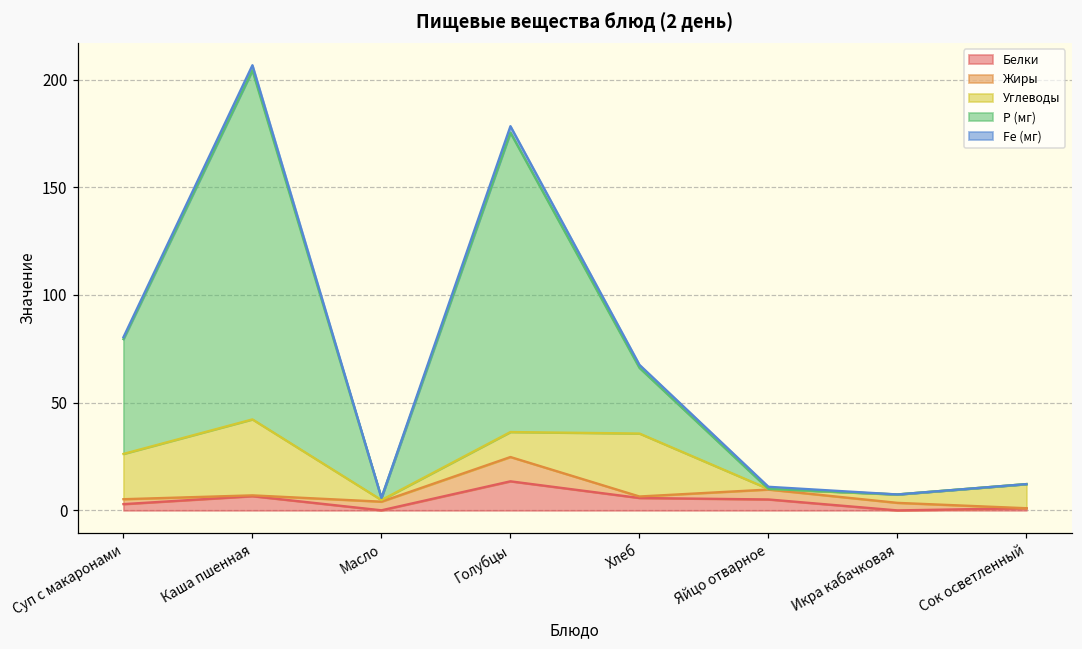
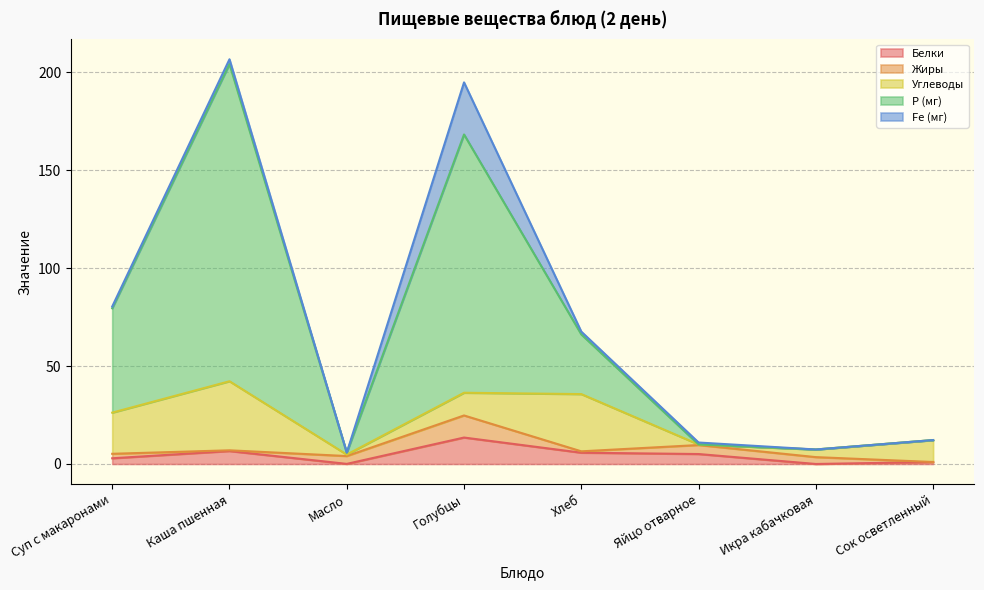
  {
    "Р (мг)": {
      "Каша пшенная": 162,
-     "Голубцы": 139,
+     "Голубцы": 132,
      "Хлеб": 31
    },
    "Fe (мг)": {
      "Каша пшенная": 2,
-     "Голубцы": 3,
+     "Голубцы": 27,
      "Хлеб": 1
    }
  }
